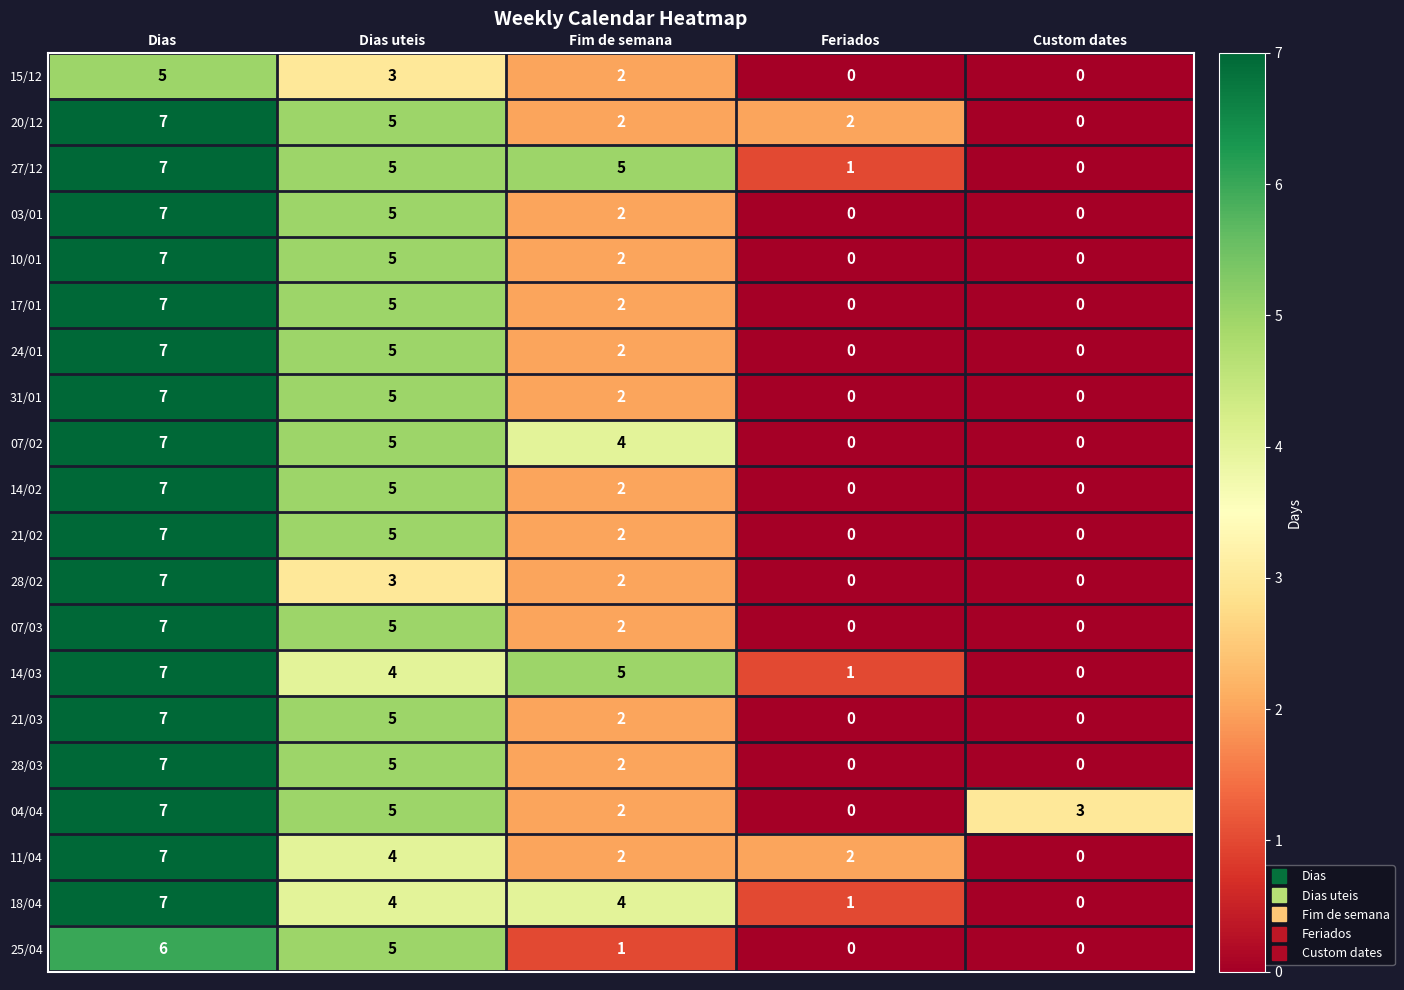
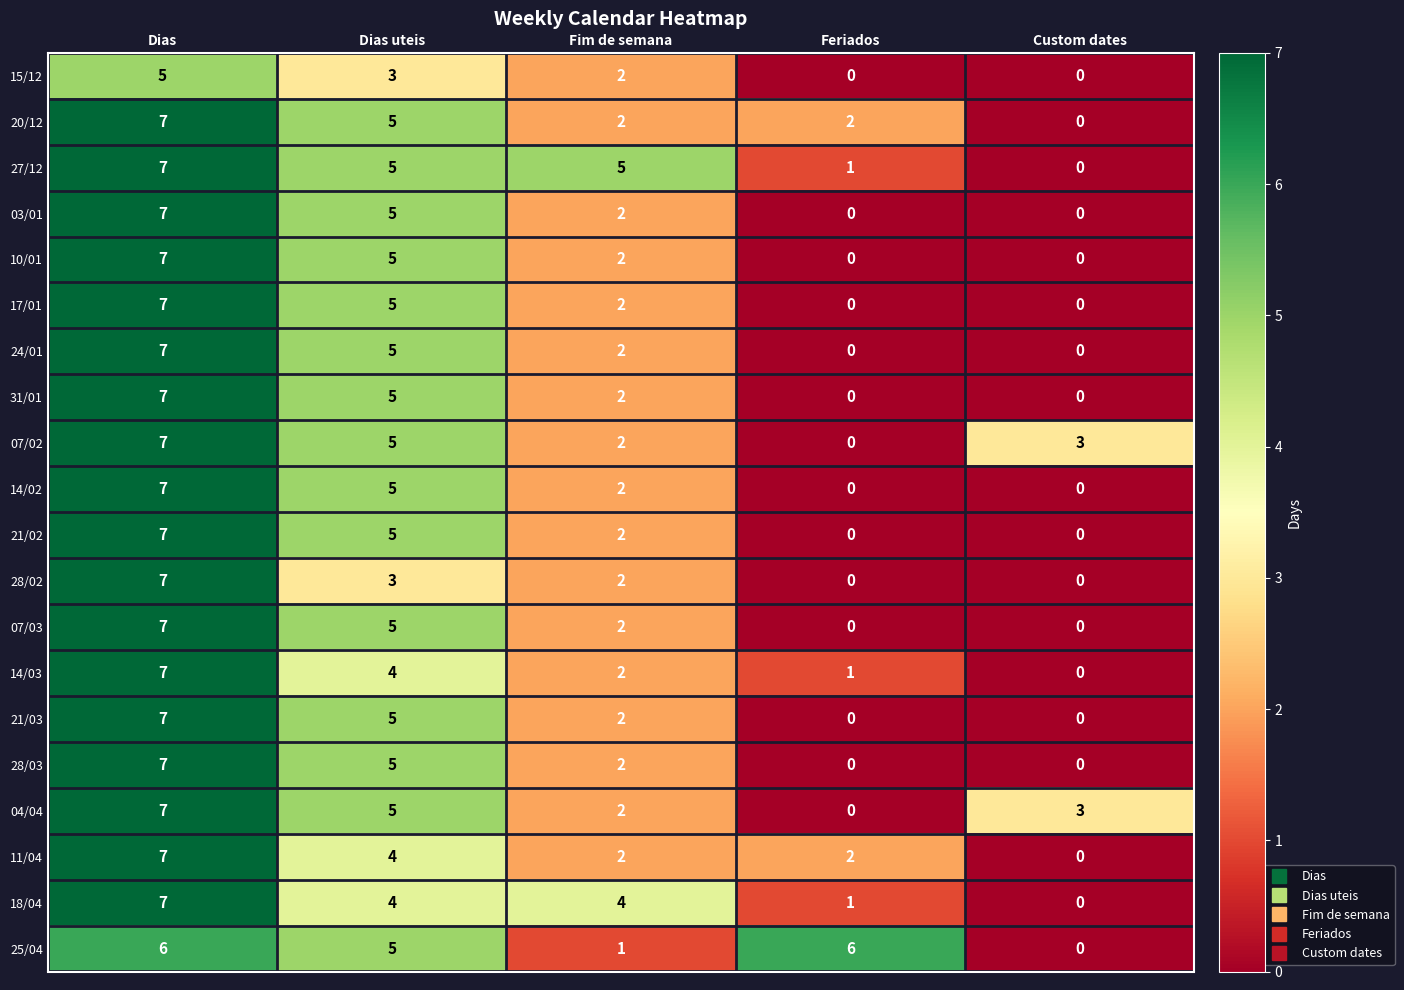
  {
    "15/12": {
      "Dias": 5,
      "Dias uteis": 3,
      "Fim de semana": 2,
      "Feriados": 0,
      "Custom dates": 0
    },
    "20/12": {
      "Dias": 7,
      "Dias uteis": 5,
      "Fim de semana": 2,
      "Feriados": 2,
      "Custom dates": 0
    },
    "27/12": {
      "Dias": 7,
      "Dias uteis": 5,
      "Fim de semana": 5,
      "Feriados": 1,
      "Custom dates": 0
    },
    "03/01": {
      "Dias": 7,
      "Dias uteis": 5,
      "Fim de semana": 2,
      "Feriados": 0,
      "Custom dates": 0
    },
    "10/01": {
      "Dias": 7,
      "Dias uteis": 5,
      "Fim de semana": 2,
      "Feriados": 0,
      "Custom dates": 0
    },
    "17/01": {
      "Dias": 7,
      "Dias uteis": 5,
      "Fim de semana": 2,
      "Feriados": 0,
      "Custom dates": 0
    },
    "24/01": {
      "Dias": 7,
      "Dias uteis": 5,
      "Fim de semana": 2,
      "Feriados": 0,
      "Custom dates": 0
    },
    "31/01": {
      "Dias": 7,
      "Dias uteis": 5,
      "Fim de semana": 2,
      "Feriados": 0,
      "Custom dates": 0
    },
    "07/02": {
      "Dias": 7,
      "Dias uteis": 5,
-     "Fim de semana": 4,
+     "Fim de semana": 2,
      "Feriados": 0,
-     "Custom dates": 0
+     "Custom dates": 3
    },
    "14/02": {
      "Dias": 7,
      "Dias uteis": 5,
      "Fim de semana": 2,
      "Feriados": 0,
      "Custom dates": 0
    },
    "21/02": {
      "Dias": 7,
      "Dias uteis": 5,
      "Fim de semana": 2,
      "Feriados": 0,
      "Custom dates": 0
    },
    "28/02": {
      "Dias": 7,
      "Dias uteis": 3,
      "Fim de semana": 2,
      "Feriados": 0,
      "Custom dates": 0
    },
    "07/03": {
      "Dias": 7,
      "Dias uteis": 5,
      "Fim de semana": 2,
      "Feriados": 0,
      "Custom dates": 0
    },
    "14/03": {
      "Dias": 7,
      "Dias uteis": 4,
-     "Fim de semana": 5,
+     "Fim de semana": 2,
      "Feriados": 1,
      "Custom dates": 0
    },
    "21/03": {
      "Dias": 7,
      "Dias uteis": 5,
      "Fim de semana": 2,
      "Feriados": 0,
      "Custom dates": 0
    },
    "28/03": {
      "Dias": 7,
      "Dias uteis": 5,
      "Fim de semana": 2,
      "Feriados": 0,
      "Custom dates": 0
    },
    "04/04": {
      "Dias": 7,
      "Dias uteis": 5,
      "Fim de semana": 2,
      "Feriados": 0,
      "Custom dates": 3
    },
    "11/04": {
      "Dias": 7,
      "Dias uteis": 4,
      "Fim de semana": 2,
      "Feriados": 2,
      "Custom dates": 0
    },
    "18/04": {
      "Dias": 7,
      "Dias uteis": 4,
      "Fim de semana": 4,
      "Feriados": 1,
      "Custom dates": 0
    },
    "25/04": {
      "Dias": 6,
      "Dias uteis": 5,
      "Fim de semana": 1,
-     "Feriados": 0,
+     "Feriados": 6,
      "Custom dates": 0
    }
  }
